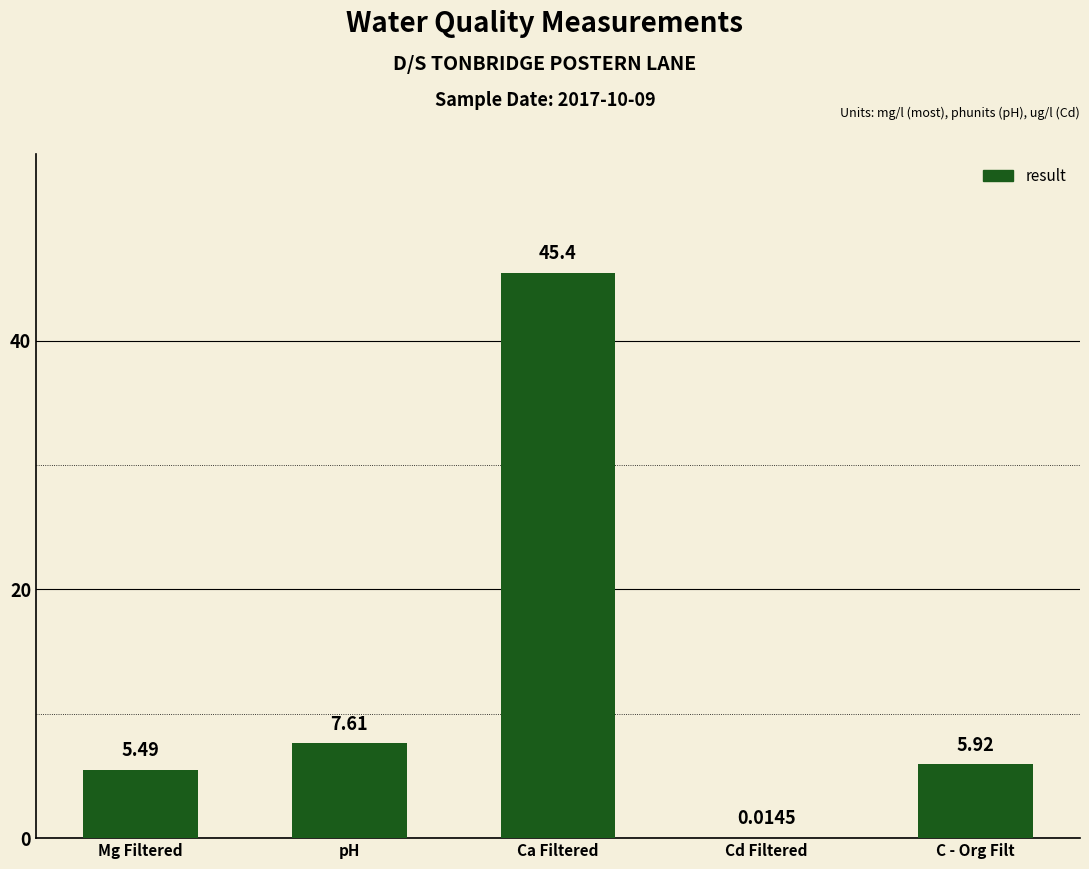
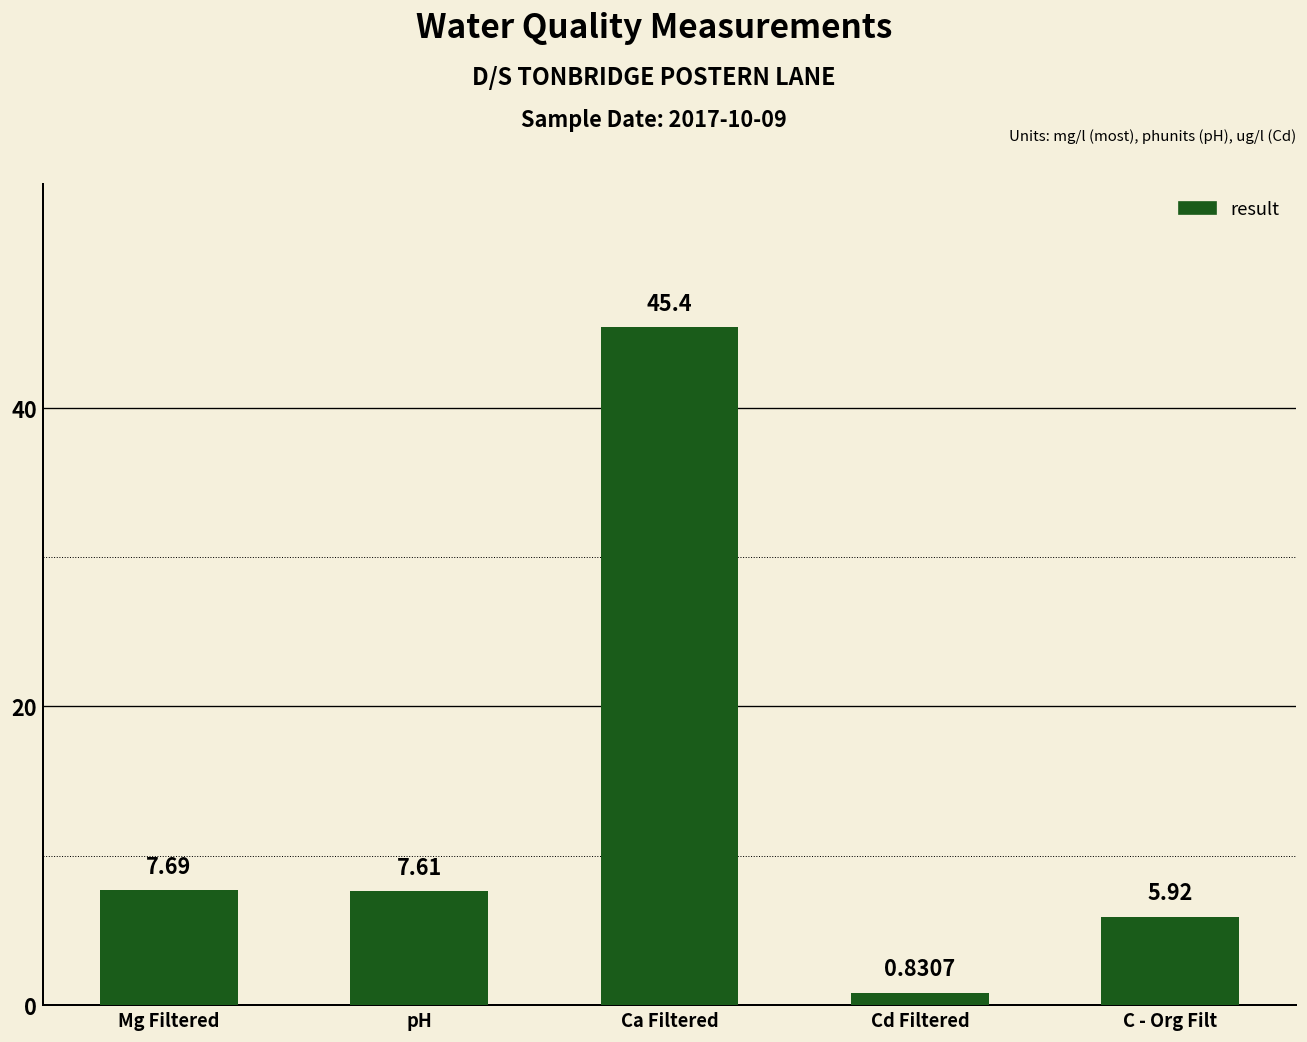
  {
-   "Mg Filtered": 5.49,
+   "Mg Filtered": 7.69,
    "pH": 7.61,
    "Ca Filtered": 45.4,
-   "Cd Filtered": 0.0145,
+   "Cd Filtered": 0.8307,
    "C - Org Filt": 5.92
  }
